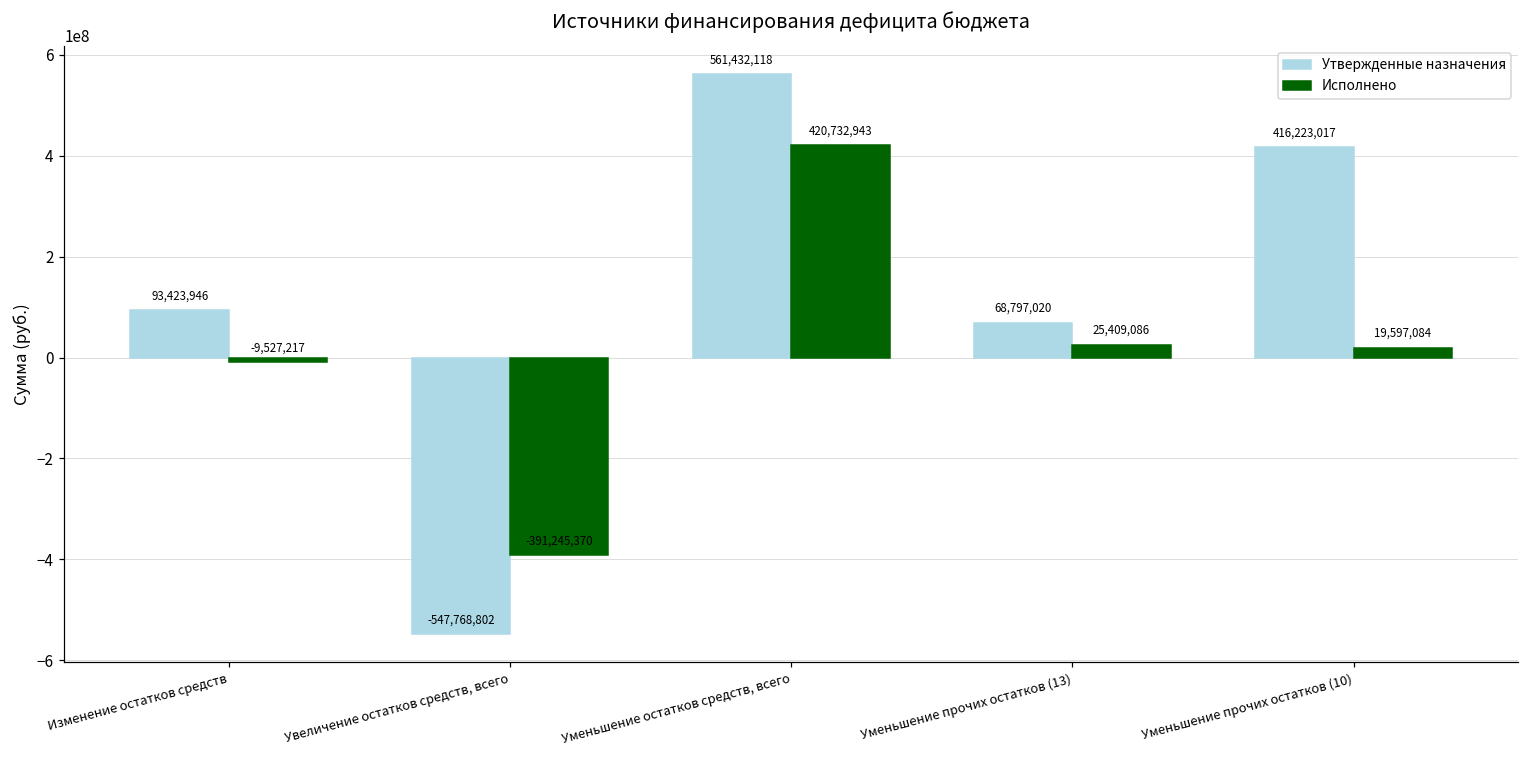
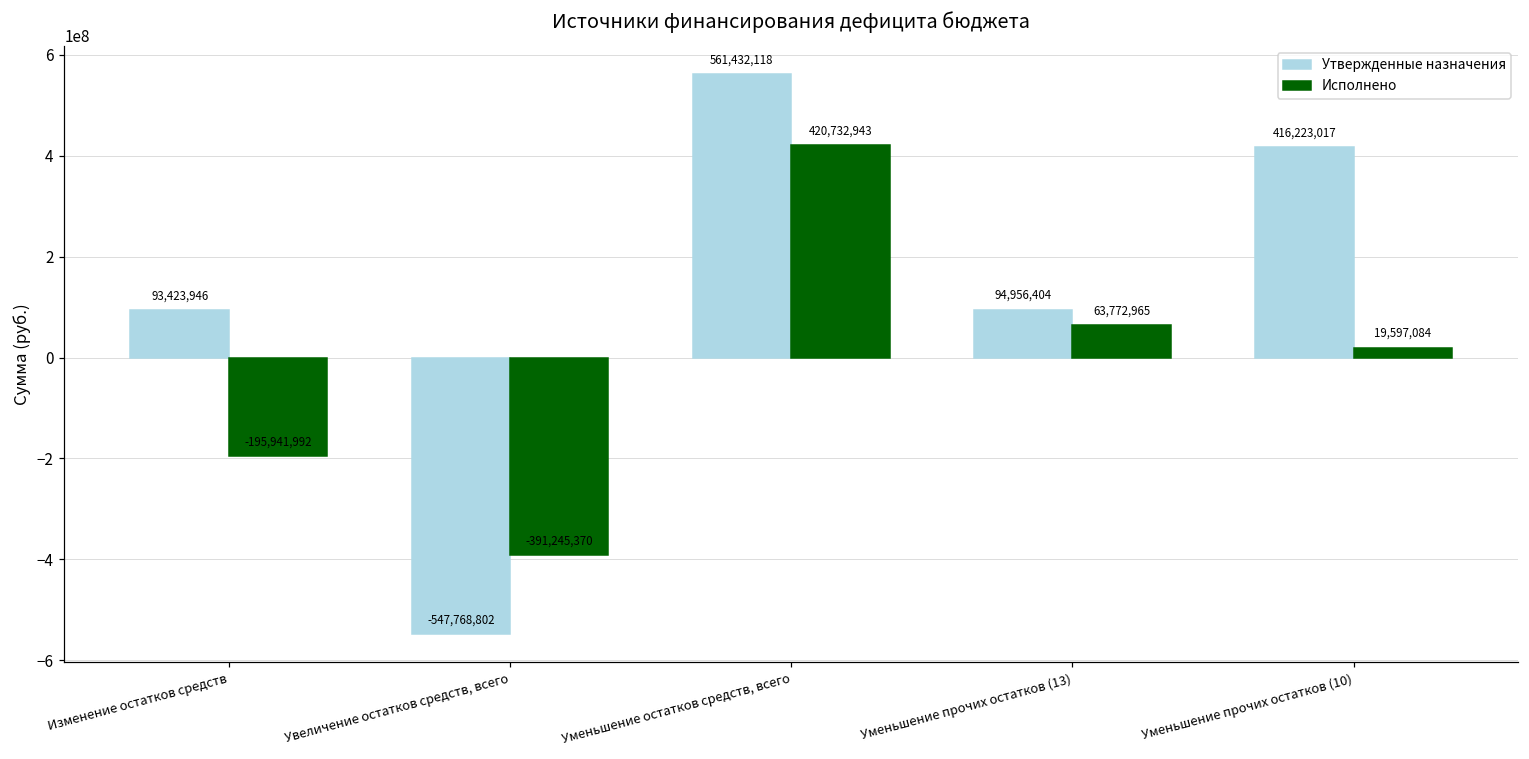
  {
    "Утвержденные назначения": {
      "Изменение остатков средств": "93,423,946",
      "Увеличение остатков средств, всего": "-547,768,802",
      "Уменьшение остатков средств, всего": "561,432,118",
-     "Уменьшение прочих остатков (13)": "68,797,020",
+     "Уменьшение прочих остатков (13)": "94,956,404",
      "Уменьшение прочих остатков (10)": "416,223,017"
    },
    "Исполнено": {
-     "Изменение остатков средств": "-9,527,217",
+     "Изменение остатков средств": "-195,941,992",
      "Увеличение остатков средств, всего": "-391,245,370",
      "Уменьшение остатков средств, всего": "420,732,943",
-     "Уменьшение прочих остатков (13)": "25,409,086",
+     "Уменьшение прочих остатков (13)": "63,772,965",
      "Уменьшение прочих остатков (10)": "19,597,084"
    }
  }
